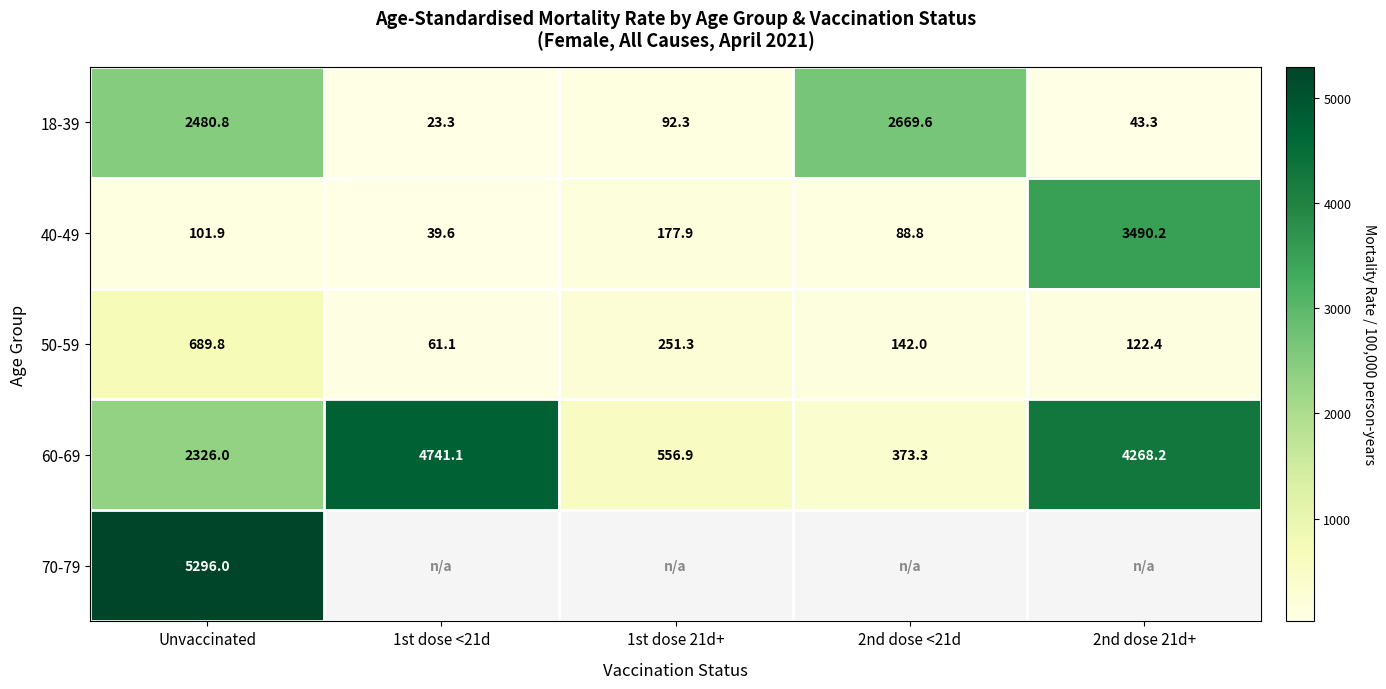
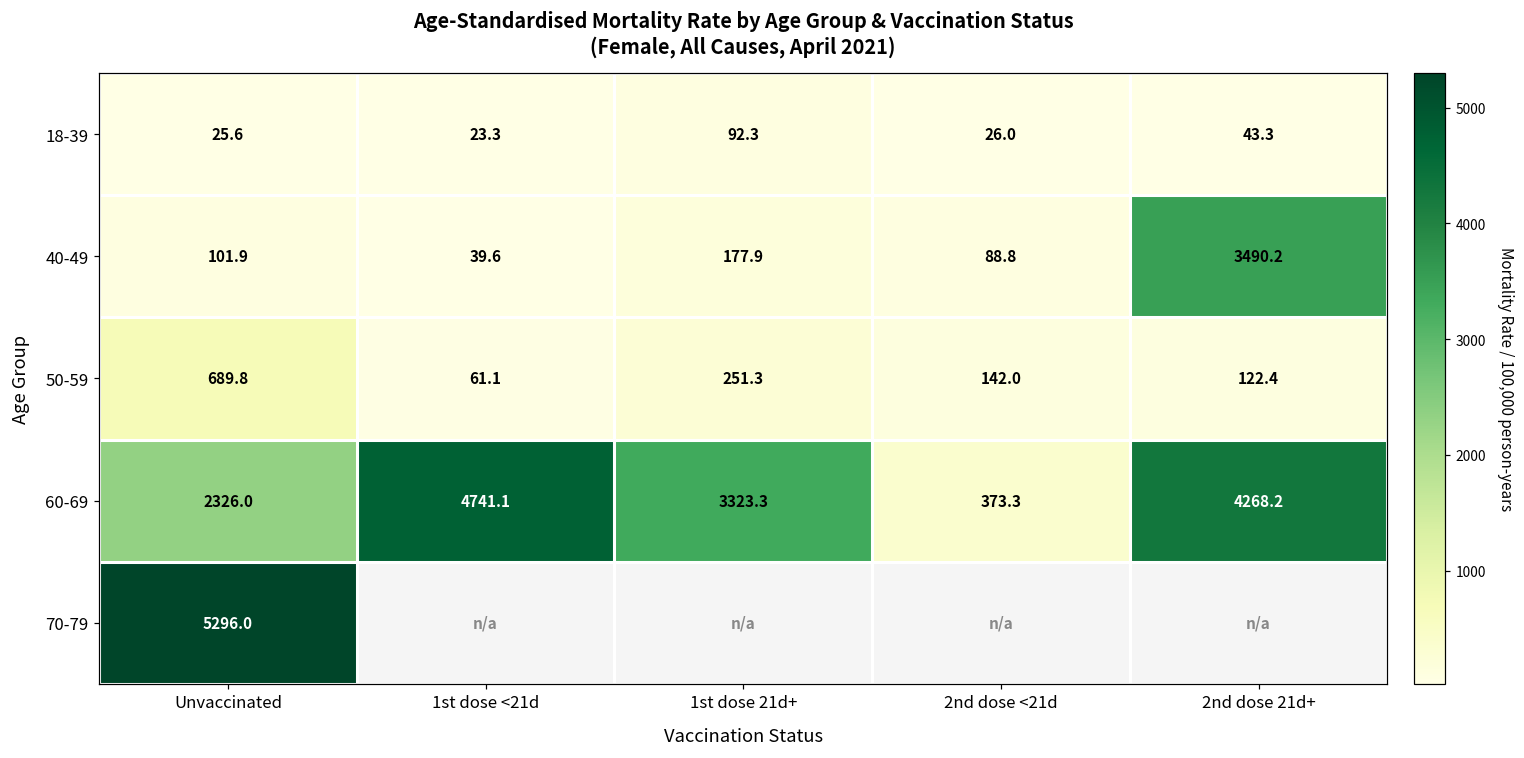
  {
    "18-39": {
-     "Unvaccinated": 2480.8,
+     "Unvaccinated": 25.6,
      "1st dose <21d": 23.3,
      "1st dose 21d+": 92.3,
-     "2nd dose <21d": 2669.6,
+     "2nd dose <21d": 26.0,
      "2nd dose 21d+": 43.3
    },
    "40-49": {
      "Unvaccinated": 101.9,
      "1st dose <21d": 39.6,
      "1st dose 21d+": 177.9,
      "2nd dose <21d": 88.8,
      "2nd dose 21d+": 3490.2
    },
    "50-59": {
      "Unvaccinated": 689.8,
      "1st dose <21d": 61.1,
      "1st dose 21d+": 251.3,
      "2nd dose <21d": 142.0,
      "2nd dose 21d+": 122.4
    },
    "60-69": {
      "Unvaccinated": 2326.0,
      "1st dose <21d": 4741.1,
-     "1st dose 21d+": 556.9,
+     "1st dose 21d+": 3323.3,
      "2nd dose <21d": 373.3,
      "2nd dose 21d+": 4268.2
    },
    "70-79": {
      "Unvaccinated": 5296.0
    }
  }
